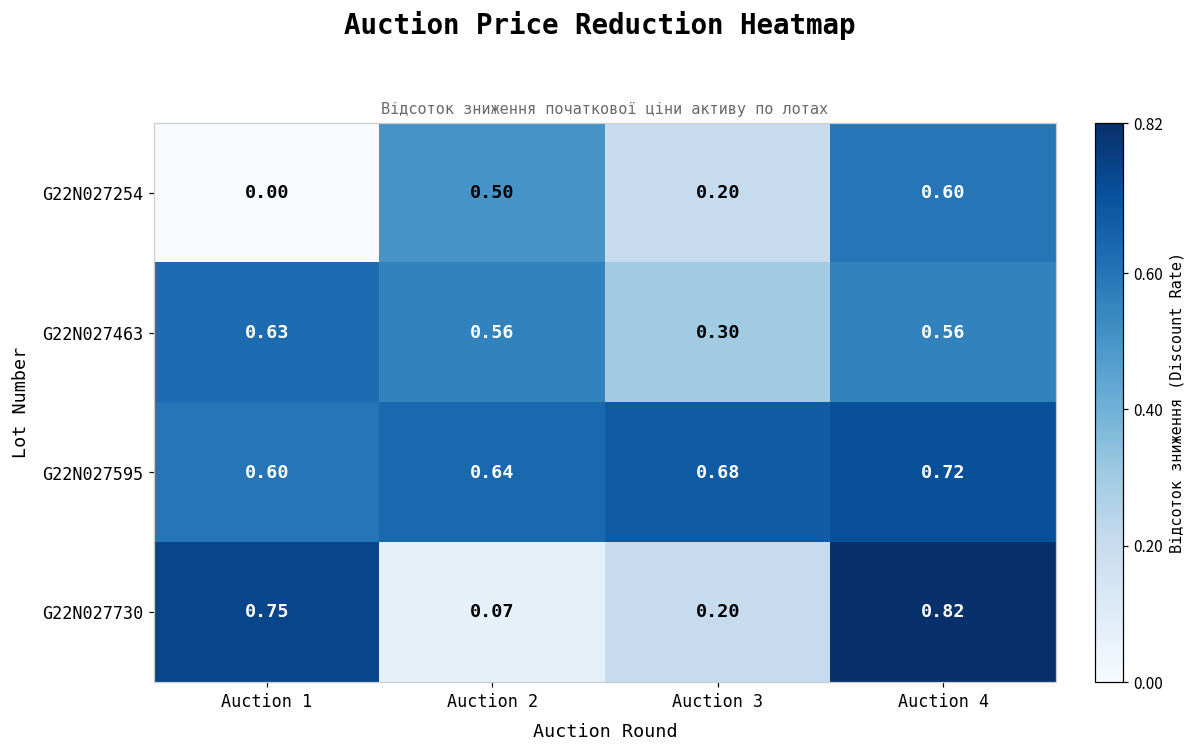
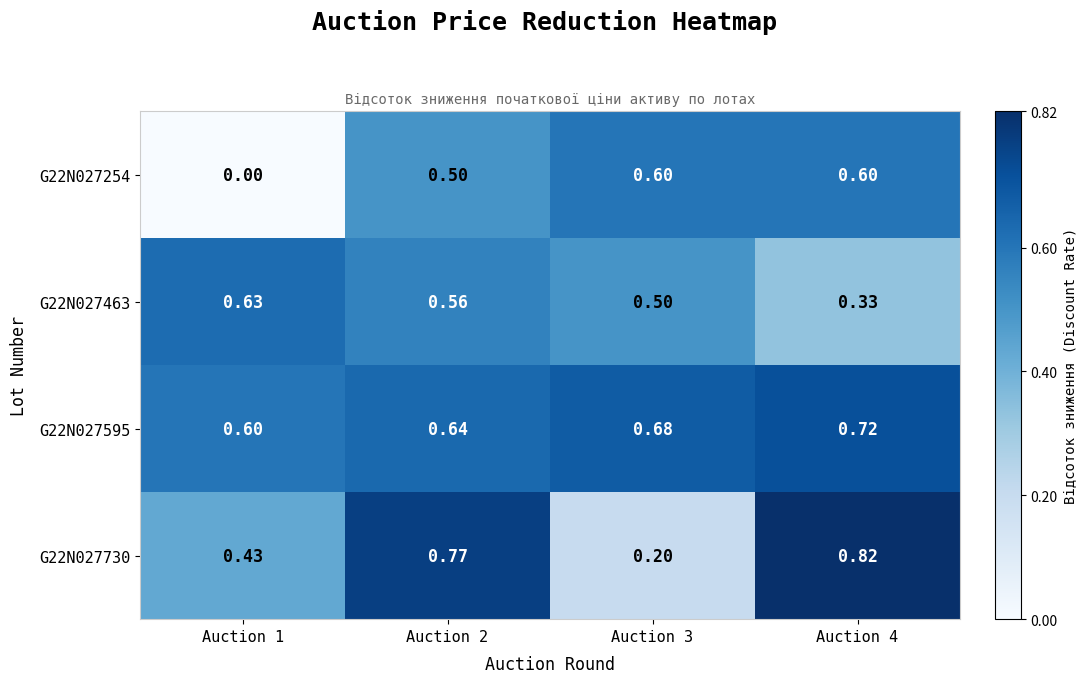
  {
    "G22N027254": {
      "Auction 1": 0.00,
      "Auction 2": 0.50,
-     "Auction 3": 0.20,
+     "Auction 3": 0.60,
      "Auction 4": 0.60
    },
    "G22N027463": {
      "Auction 1": 0.63,
      "Auction 2": 0.56,
-     "Auction 3": 0.30,
-     "Auction 4": 0.56
+     "Auction 3": 0.50,
+     "Auction 4": 0.33
    },
    "G22N027595": {
      "Auction 1": 0.60,
      "Auction 2": 0.64,
      "Auction 3": 0.68,
      "Auction 4": 0.72
    },
    "G22N027730": {
-     "Auction 1": 0.75,
-     "Auction 2": 0.07,
+     "Auction 1": 0.43,
+     "Auction 2": 0.77,
      "Auction 3": 0.20,
      "Auction 4": 0.82
    }
  }
